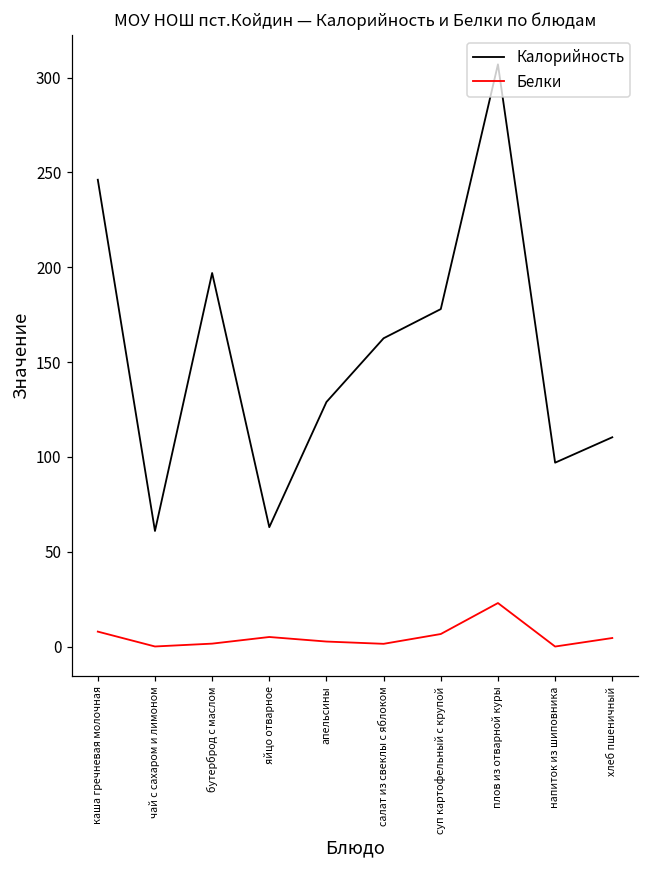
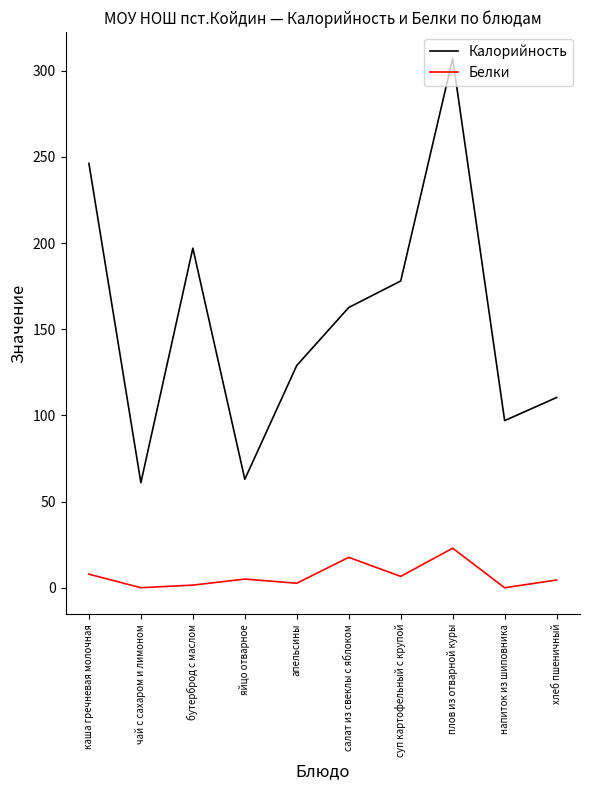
  {
    "Калорийность": {
      "каша гречневая молочная": 246,
      "чай с сахаром и лимоном": 61,
      "бутерброд с маслом": 197,
      "яйцо отварное": 63,
      "апельсины": 129,
      "салат из свеклы с яблоком": 163,
      "суп картофельный с крупой": 178,
      "напиток из шиповника": 97,
      "хлеб пшеничный": 110
    },
    "Белки": {
      "каша гречневая молочная": 8,
      "чай с сахаром и лимоном": 0,
      "бутерброд с маслом": 2,
      "яйцо отварное": 5,
      "апельсины": 3,
-     "салат из свеклы с яблоком": 2,
+     "салат из свеклы с яблоком": 18,
      "суп картофельный с крупой": 7,
      "плов из отварной куры": 23,
      "напиток из шиповника": 0,
      "хлеб пшеничный": 5
    }
  }
